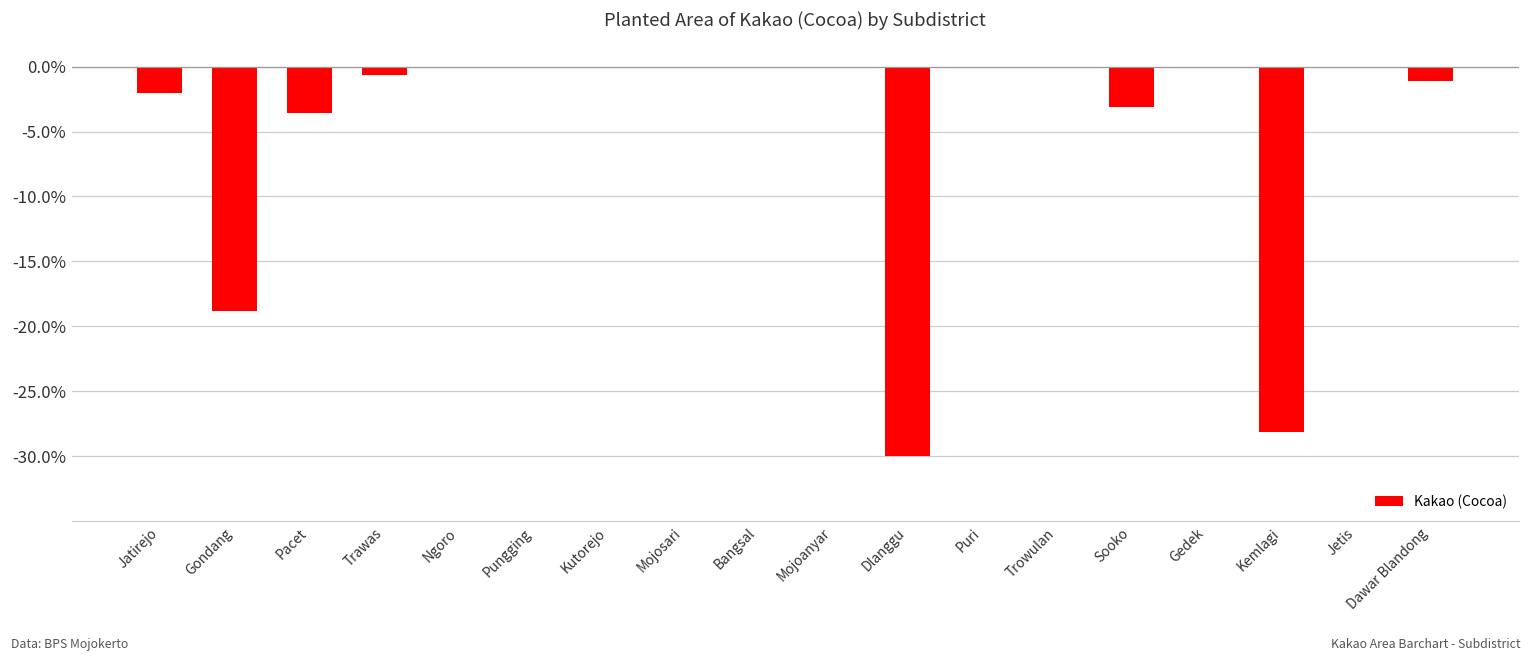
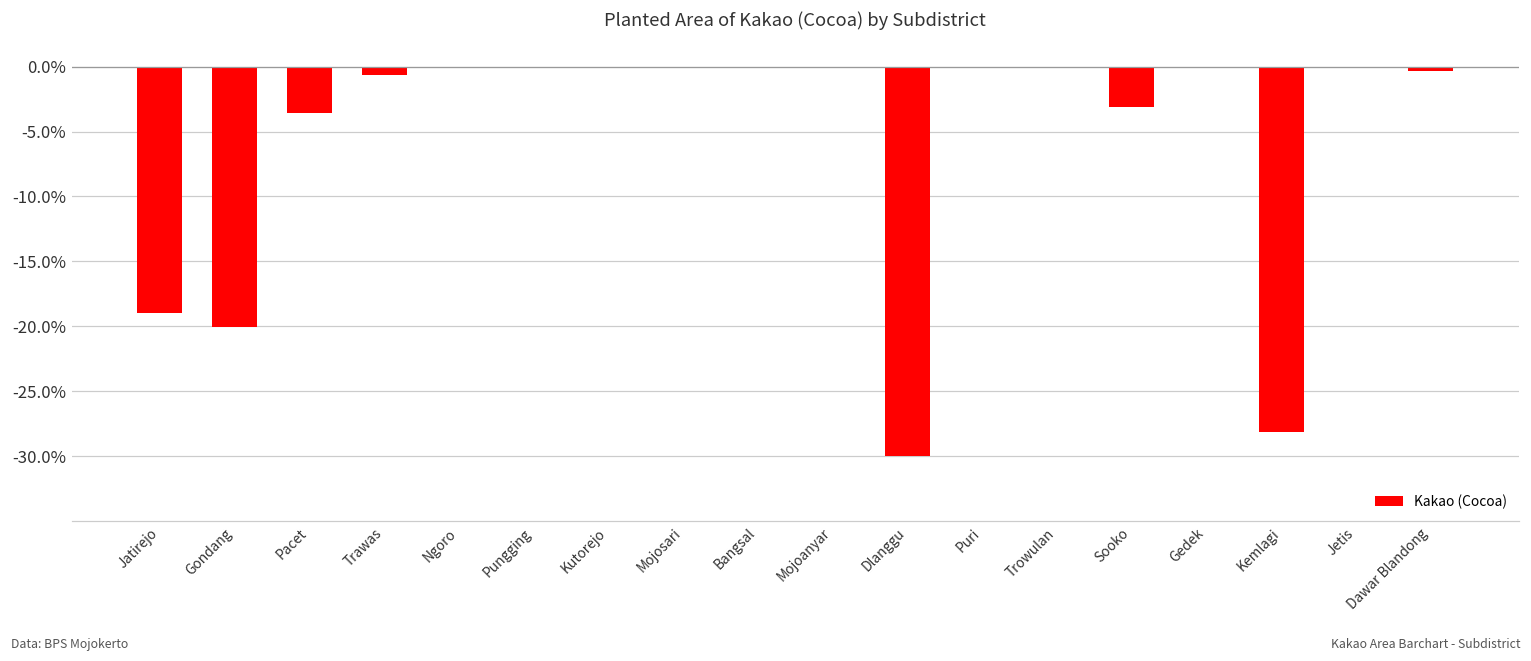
  {
-   "Jatirejo": "-2.0%",
-   "Gondang": "-18.9%",
+   "Jatirejo": "-19.0%",
+   "Gondang": "-20.1%",
    "Pacet": "-3.6%",
    "Trawas": "-0.6%",
    "Ngoro": "0.0%",
    "Pungging": "0.0%",
    "Kutorejo": "0.0%",
    "Mojosari": "0.0%",
    "Bangsal": "0.0%",
    "Mojoanyar": "0.0%",
    "Dlanggu": "-30.0%",
    "Puri": "0.0%",
    "Trowulan": "0.0%",
    "Sooko": "-3.1%",
    "Gedek": "0.0%",
    "Kemlagi": "-28.1%",
    "Jetis": "0.0%",
-   "Dawar Blandong": "-1.1%"
+   "Dawar Blandong": "-0.3%"
  }
